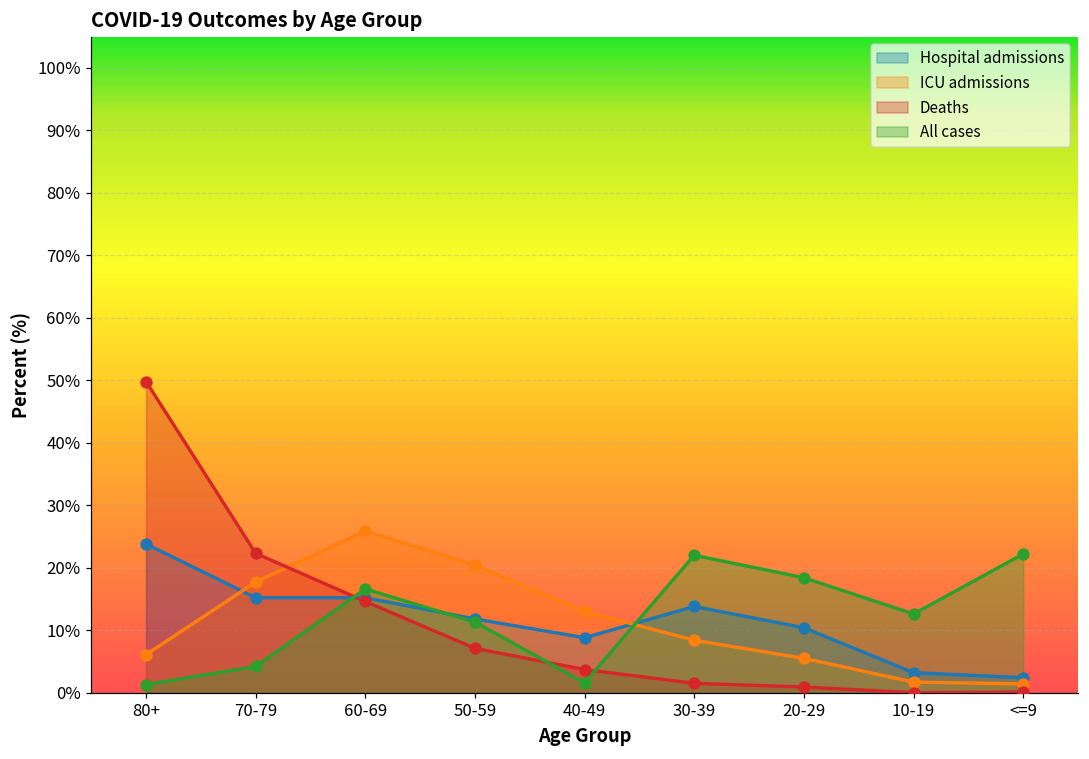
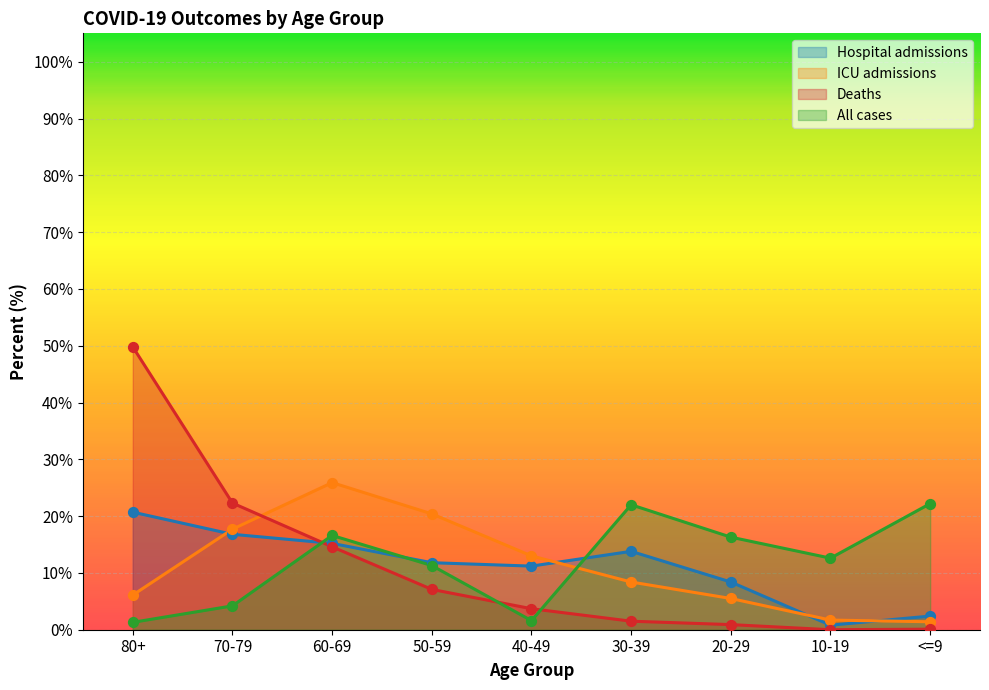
  {
    "Hospital admissions": {
-     "80+": "24%",
-     "70-79": "15%",
+     "80+": "21%",
+     "70-79": "17%",
      "60-69": "15%",
      "50-59": "12%",
-     "40-49": "9%",
+     "40-49": "11%",
      "30-39": "14%",
-     "20-29": "10%",
-     "10-19": "3%",
+     "20-29": "8%",
+     "10-19": "1%",
      "<=9": "2%"
    },
    "All cases": {
      "80+": "1%",
      "70-79": "4%",
      "60-69": "17%",
      "50-59": "11%",
      "40-49": "2%",
      "30-39": "22%",
-     "20-29": "18%",
+     "20-29": "16%",
      "10-19": "13%",
      "<=9": "22%"
    }
  }
